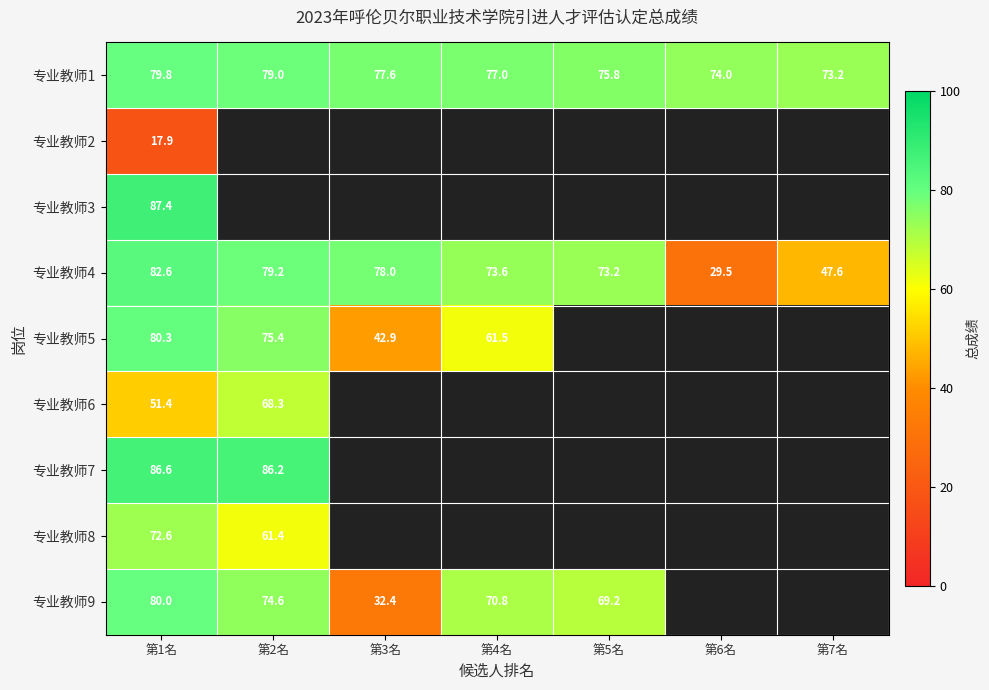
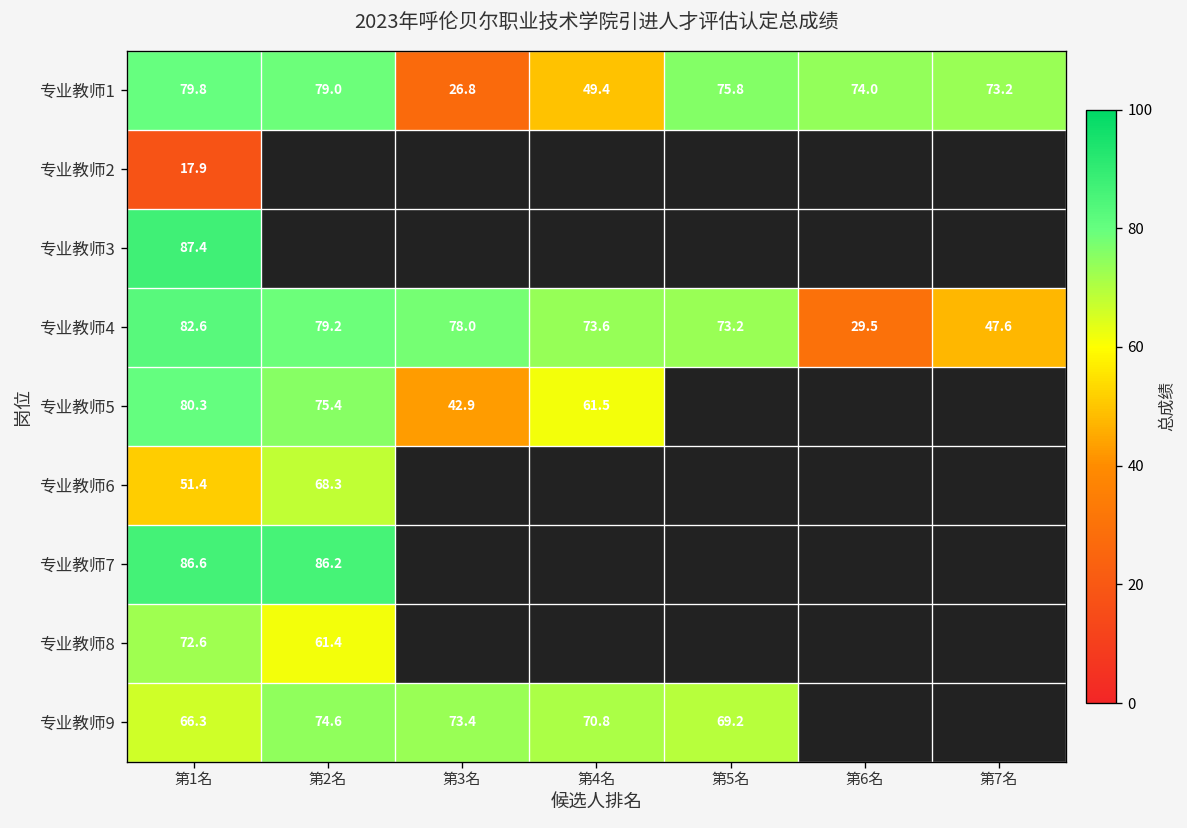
  {
    "专业教师1": {
      "第1名": 79.8,
      "第2名": 79.0,
-     "第3名": 77.6,
-     "第4名": 77.0,
+     "第3名": 26.8,
+     "第4名": 49.4,
      "第5名": 75.8,
      "第6名": 74.0,
      "第7名": 73.2
    },
    "专业教师2": {
      "第1名": 17.9
    },
    "专业教师3": {
      "第1名": 87.4
    },
    "专业教师4": {
      "第1名": 82.6,
      "第2名": 79.2,
      "第3名": 78.0,
      "第4名": 73.6,
      "第5名": 73.2,
      "第6名": 29.5,
      "第7名": 47.6
    },
    "专业教师5": {
      "第1名": 80.3,
      "第2名": 75.4,
      "第3名": 42.9,
      "第4名": 61.5
    },
    "专业教师6": {
      "第1名": 51.4,
      "第2名": 68.3
    },
    "专业教师7": {
      "第1名": 86.6,
      "第2名": 86.2
    },
    "专业教师8": {
      "第1名": 72.6,
      "第2名": 61.4
    },
    "专业教师9": {
-     "第1名": 80.0,
+     "第1名": 66.3,
      "第2名": 74.6,
-     "第3名": 32.4,
+     "第3名": 73.4,
      "第4名": 70.8,
      "第5名": 69.2
    }
  }
